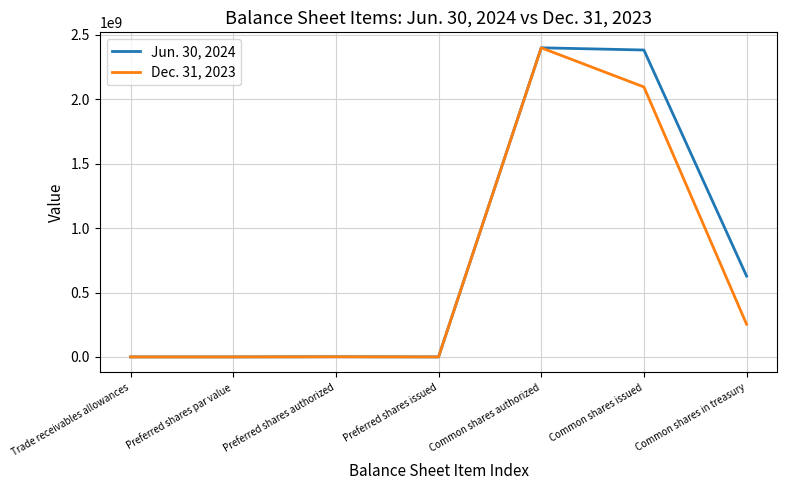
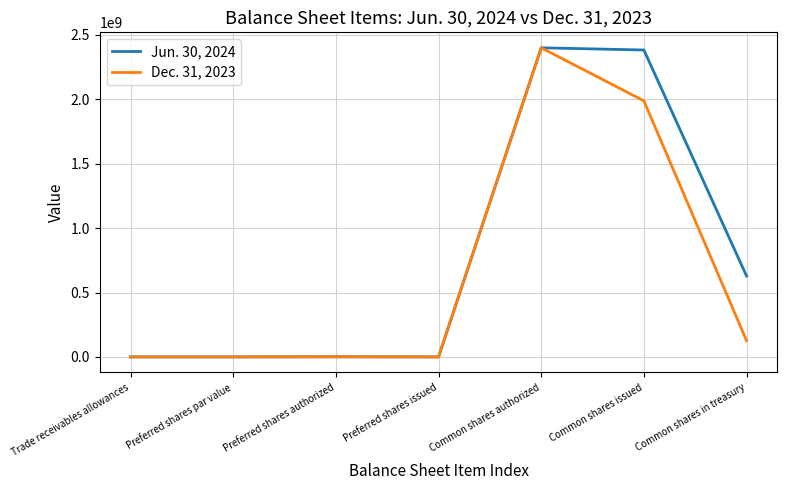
  {
    "Jun. 30, 2024": {
      "Common shares issued": 2380000000,
      "Common shares in treasury": 630000000
    },
    "Dec. 31, 2023": {
-     "Common shares issued": 2100000000,
-     "Common shares in treasury": 250000000
+     "Common shares issued": 1990000000,
+     "Common shares in treasury": 130000000
    }
  }
